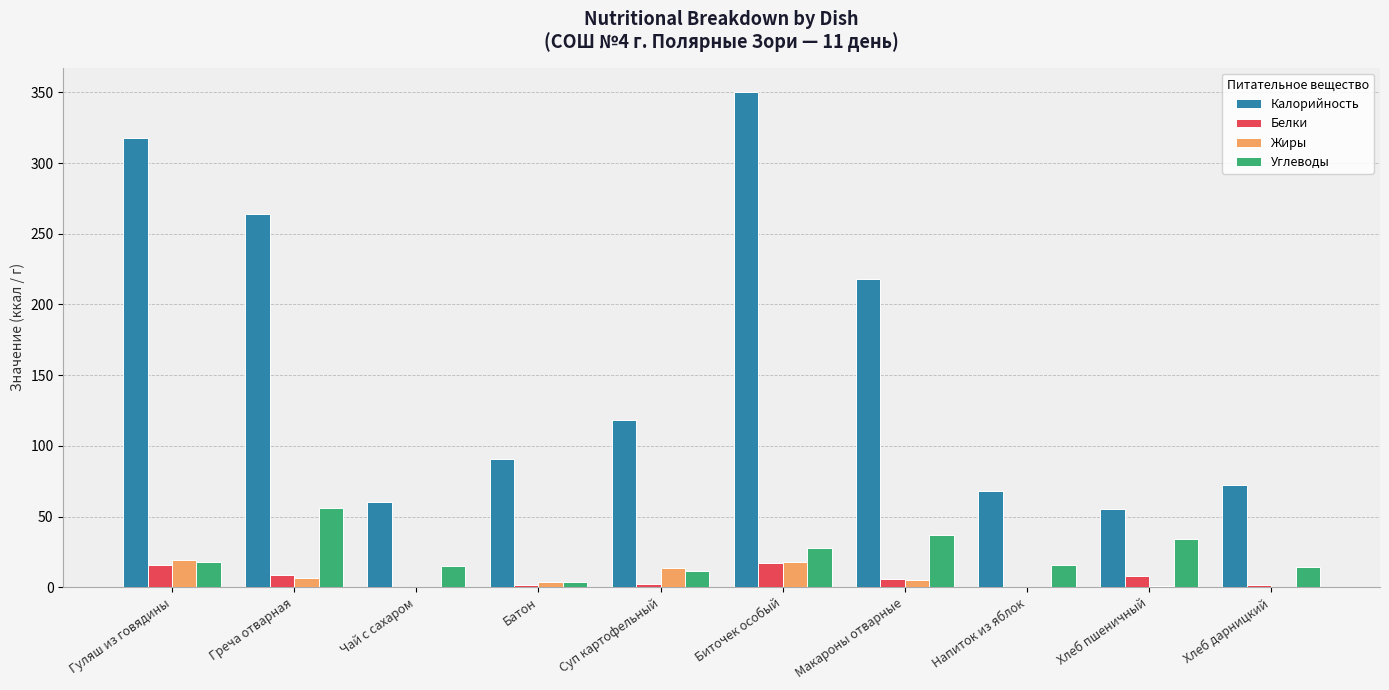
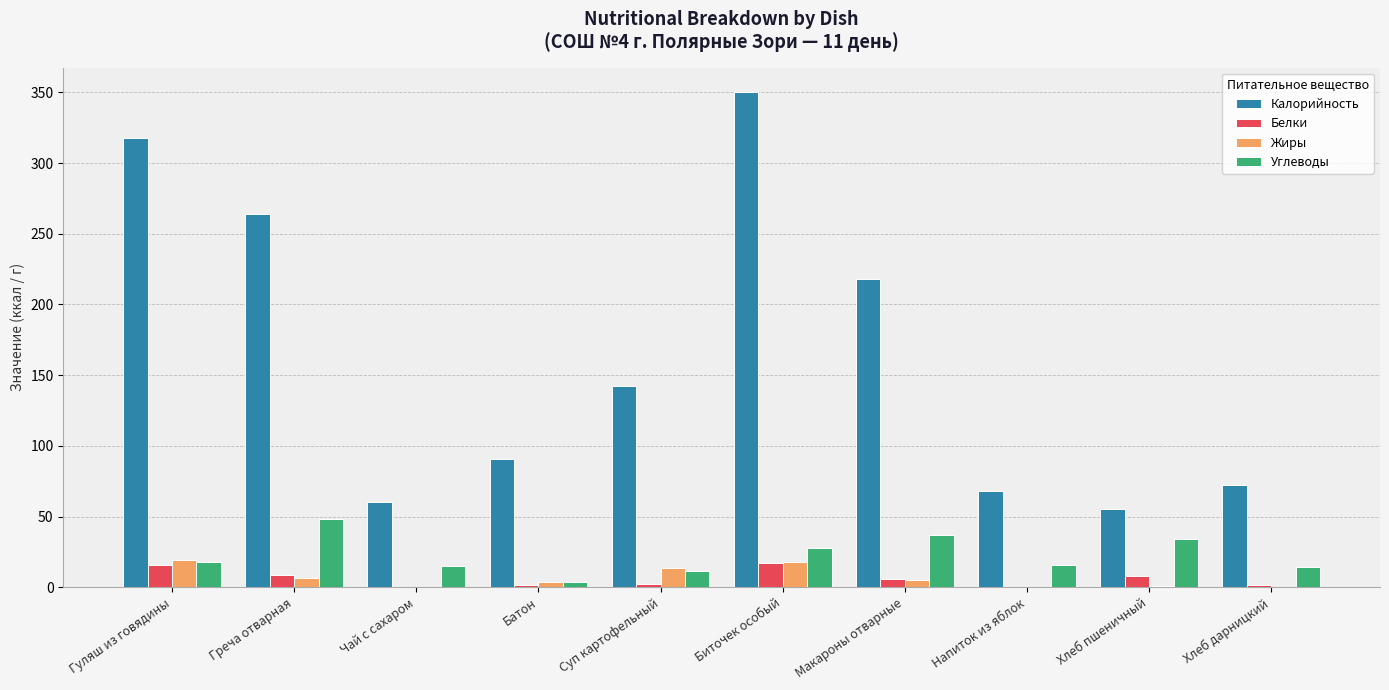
  {
    "Калорийность": {
      "Гуляш из говядины": 318,
      "Греча отварная": 264,
      "Чай с сахаром": 60,
      "Батон": 91,
-     "Суп картофельный": 118,
+     "Суп картофельный": 142,
      "Биточек особый": 350,
      "Макароны отварные": 218,
      "Напиток из яблок": 68,
      "Хлеб пшеничный": 55,
      "Хлеб дарницкий": 72
    },
    "Белки": {
      "Гуляш из говядины": 16,
      "Греча отварная": 9,
      "Чай с сахаром": 0,
      "Суп картофельный": 3,
      "Биточек особый": 17,
      "Макароны отварные": 6,
      "Хлеб пшеничный": 8
    },
    "Жиры": {
      "Гуляш из говядины": 19,
      "Греча отварная": 7,
      "Чай с сахаром": 0,
      "Батон": 4,
      "Суп картофельный": 13,
      "Биточек особый": 18,
      "Макароны отварные": 5
    },
    "Углеводы": {
      "Гуляш из говядины": 18,
-     "Греча отварная": 56,
+     "Греча отварная": 48,
      "Чай с сахаром": 15,
      "Батон": 4,
      "Суп картофельный": 11,
      "Биточек особый": 28,
      "Макароны отварные": 37,
      "Напиток из яблок": 16,
      "Хлеб пшеничный": 34,
      "Хлеб дарницкий": 14
    }
  }
